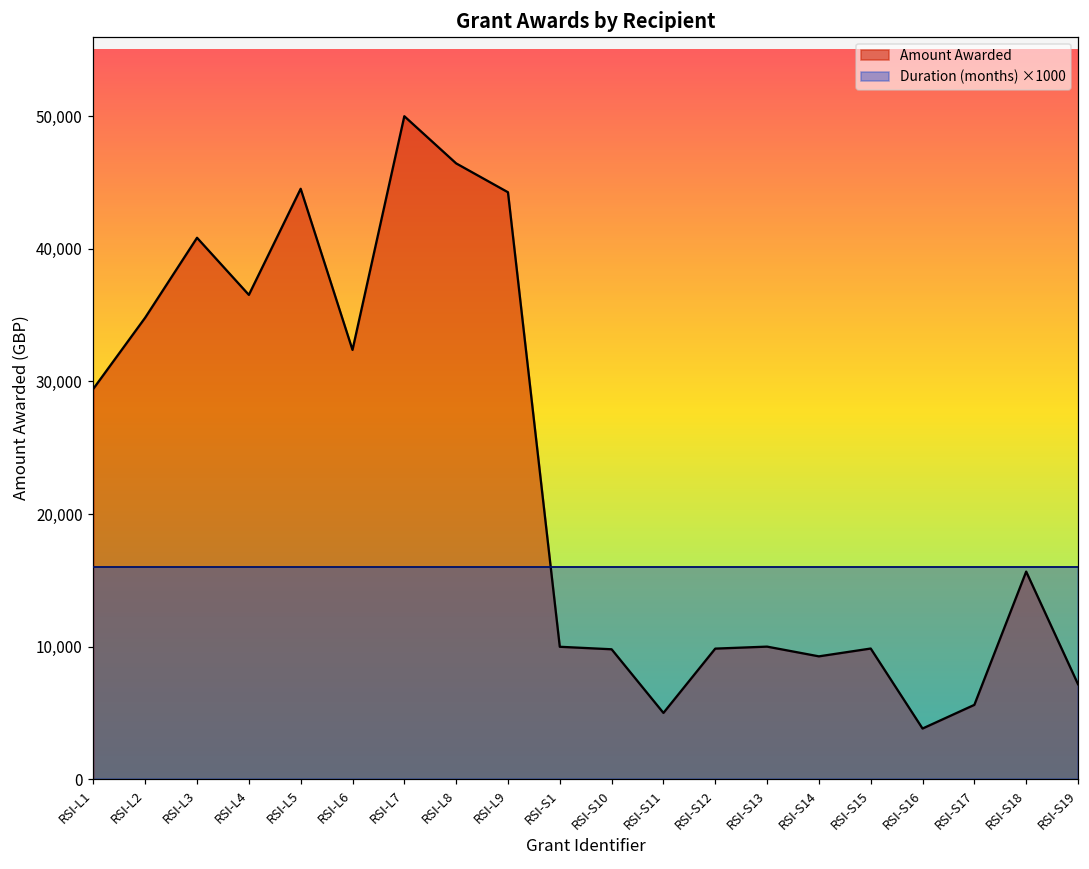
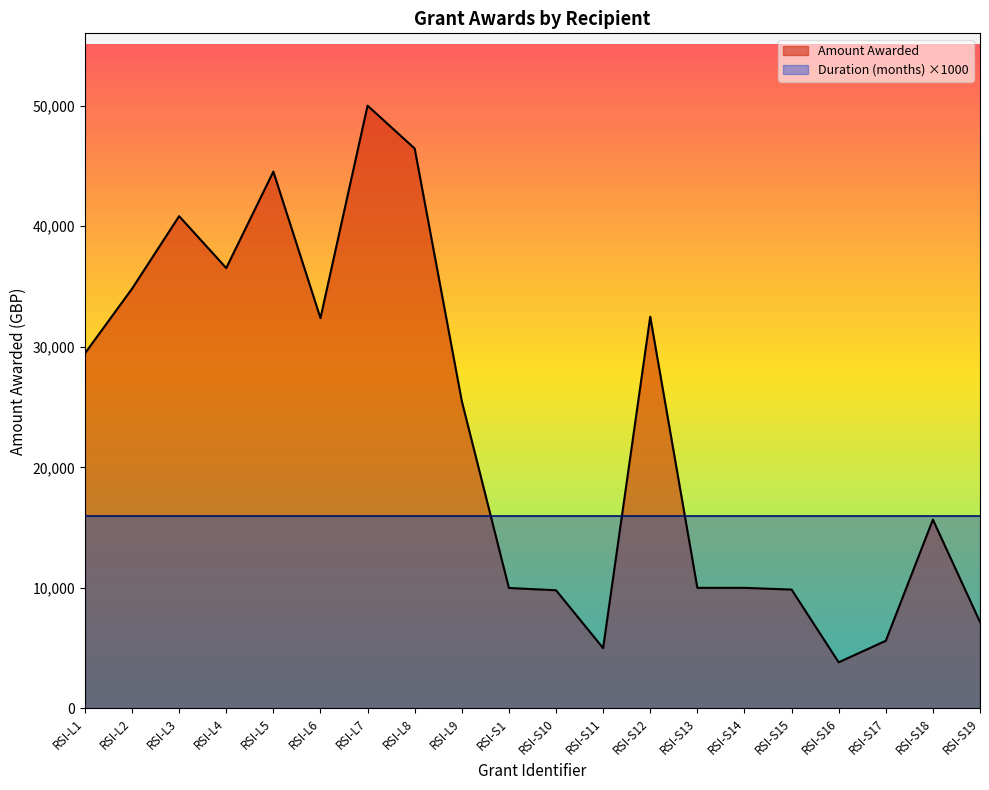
  {
    "Amount Awarded": {
      "RSI-L1": "29,500",
      "RSI-L2": "34,800",
      "RSI-L3": "40,800",
      "RSI-L4": "36,500",
      "RSI-L5": "44,500",
      "RSI-L6": "32,400",
      "RSI-L7": "50,000",
      "RSI-L8": "46,400",
-     "RSI-L9": "44,300",
+     "RSI-L9": "25,500",
      "RSI-S1": "10,000",
      "RSI-S10": "9,800",
      "RSI-S11": "5,000",
-     "RSI-S12": "9,900",
+     "RSI-S12": "32,500",
      "RSI-S13": "10,000",
-     "RSI-S14": "9,300",
+     "RSI-S14": "10,000",
      "RSI-S15": "9,900",
      "RSI-S16": "3,800",
      "RSI-S17": "5,600",
      "RSI-S18": "15,700",
      "RSI-S19": "7,200"
    },
    "Duration (months) ×1000": {
      "RSI-L1": "16,000",
      "RSI-L2": "16,000",
      "RSI-L3": "16,000",
      "RSI-L4": "16,000",
      "RSI-L5": "16,000",
      "RSI-L6": "16,000",
      "RSI-L7": "16,000",
      "RSI-L8": "16,000",
      "RSI-L9": "16,000",
      "RSI-S1": "16,000",
      "RSI-S10": "16,000",
      "RSI-S11": "16,000",
      "RSI-S12": "16,000",
      "RSI-S13": "16,000",
      "RSI-S14": "16,000",
      "RSI-S15": "16,000",
      "RSI-S16": "16,000",
      "RSI-S17": "16,000",
      "RSI-S18": "16,000",
      "RSI-S19": "16,000"
    }
  }
